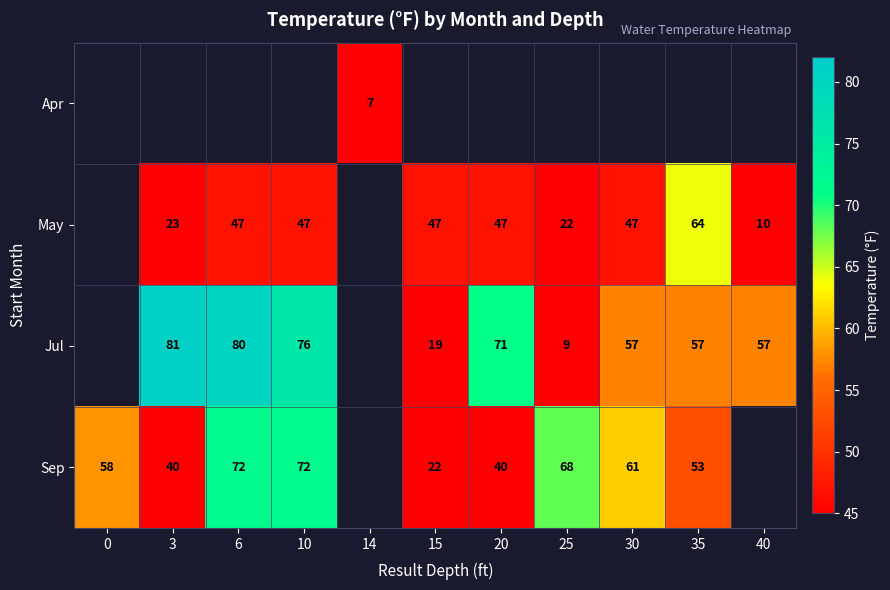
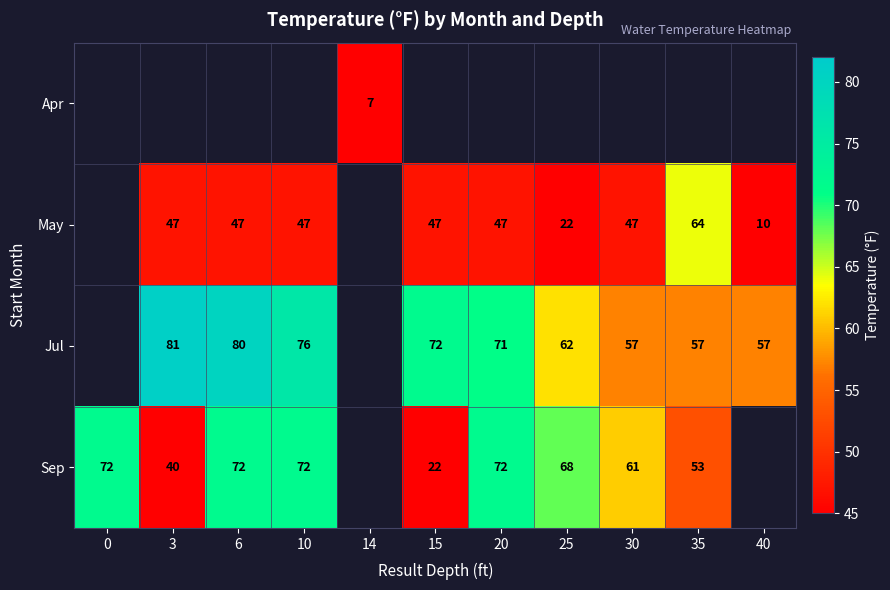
  {
    "Apr": {
      "14": 7
    },
    "May": {
-     "3": 23,
+     "3": 47,
      "6": 47,
      "10": 47,
      "15": 47,
      "20": 47,
      "25": 22,
      "30": 47,
      "35": 64,
      "40": 10
    },
    "Jul": {
      "3": 81,
      "6": 80,
      "10": 76,
-     "15": 19,
+     "15": 72,
      "20": 71,
-     "25": 9,
+     "25": 62,
      "30": 57,
      "35": 57,
      "40": 57
    },
    "Sep": {
-     "0": 58,
+     "0": 72,
      "3": 40,
      "6": 72,
      "10": 72,
      "15": 22,
-     "20": 40,
+     "20": 72,
      "25": 68,
      "30": 61,
      "35": 53
    }
  }
